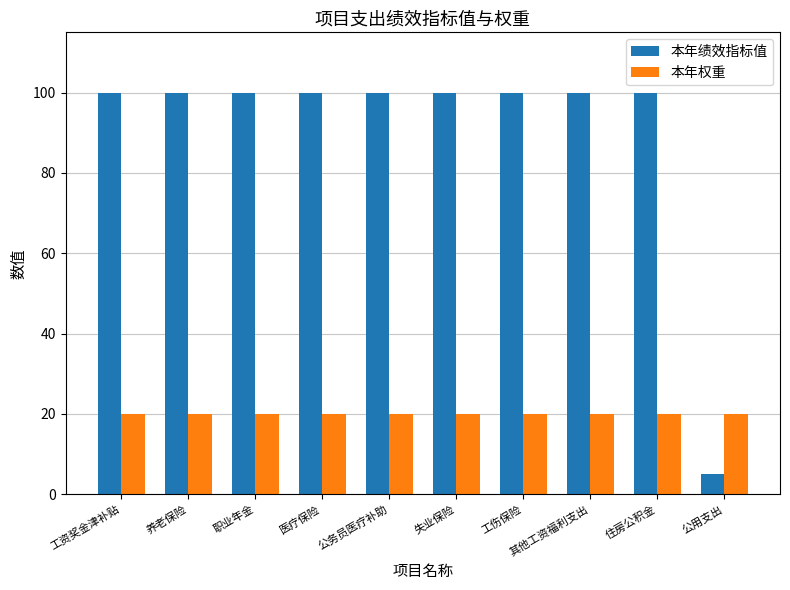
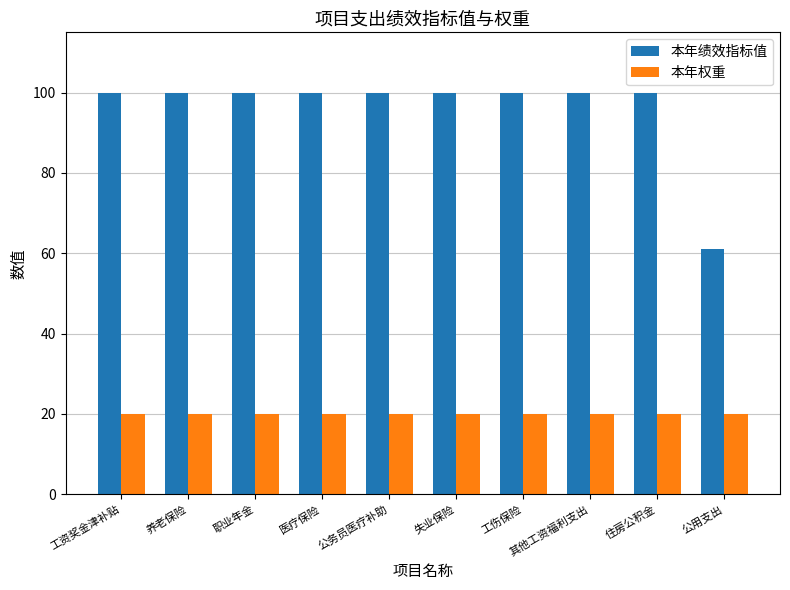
  {
    "本年绩效指标值": {
      "工资奖金津补贴": 100,
      "养老保险": 100,
      "职业年金": 100,
      "医疗保险": 100,
      "公务员医疗补助": 100,
      "失业保险": 100,
      "工伤保险": 100,
      "其他工资福利支出": 100,
      "住房公积金": 100,
-     "公用支出": 5
+     "公用支出": 61
    },
    "本年权重": {
      "工资奖金津补贴": 20,
      "养老保险": 20,
      "职业年金": 20,
      "医疗保险": 20,
      "公务员医疗补助": 20,
      "失业保险": 20,
      "工伤保险": 20,
      "其他工资福利支出": 20,
      "住房公积金": 20,
      "公用支出": 20
    }
  }
